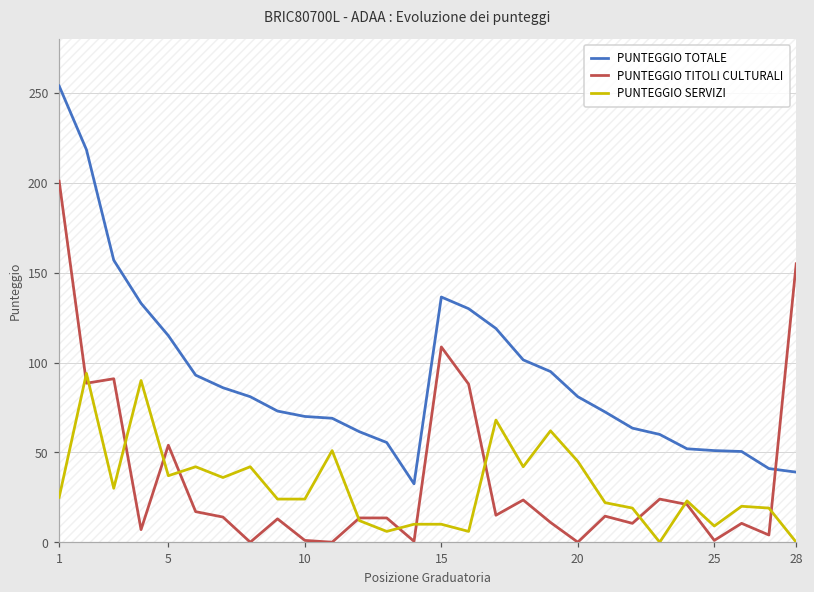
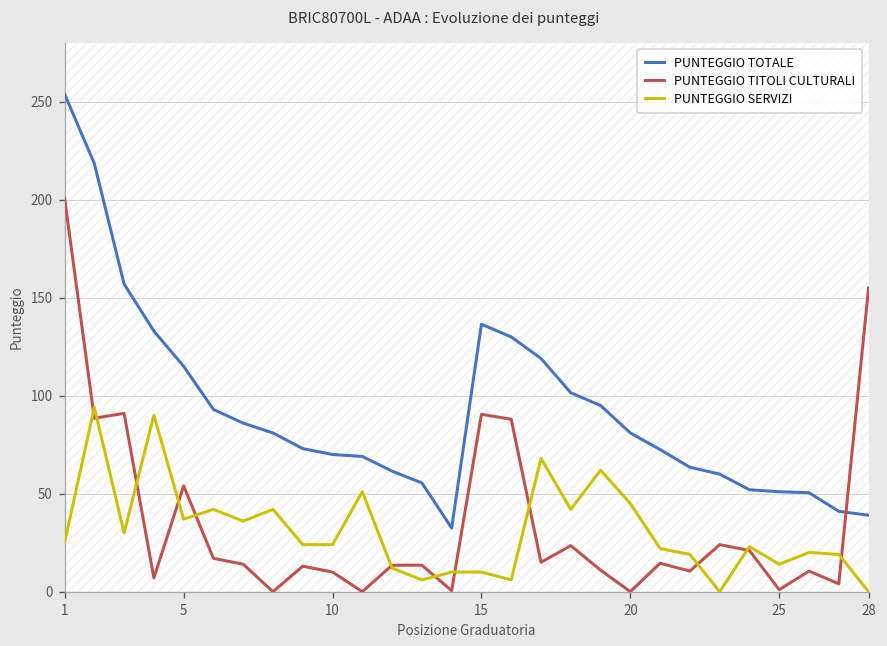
  {
    "PUNTEGGIO TOTALE": {
      "1": 254,
      "5": 115,
      "10": 70,
      "15": 137,
      "20": 81,
      "25": 51,
      "28": 39
    },
    "PUNTEGGIO TITOLI CULTURALI": {
      "1": 201,
      "5": 54,
-     "10": 1,
-     "15": 109,
+     "10": 10,
+     "15": 91,
      "20": 0,
      "25": 1,
      "28": 155
    },
    "PUNTEGGIO SERVIZI": {
      "1": 25,
      "5": 37,
      "10": 24,
      "15": 10,
      "20": 45,
-     "25": 9,
+     "25": 14,
      "28": 0
    }
  }
